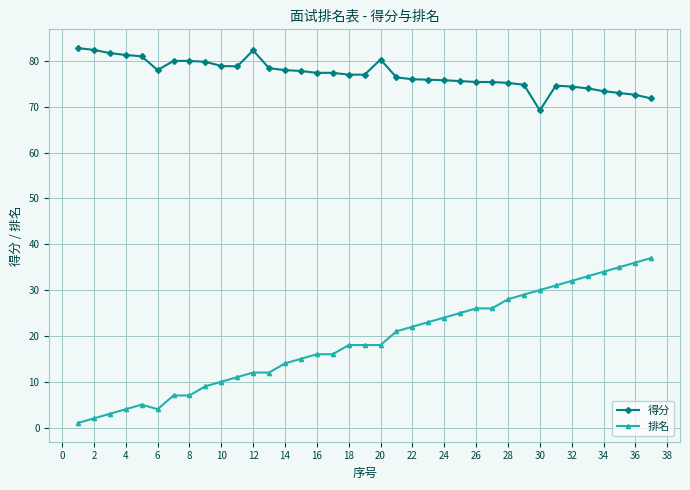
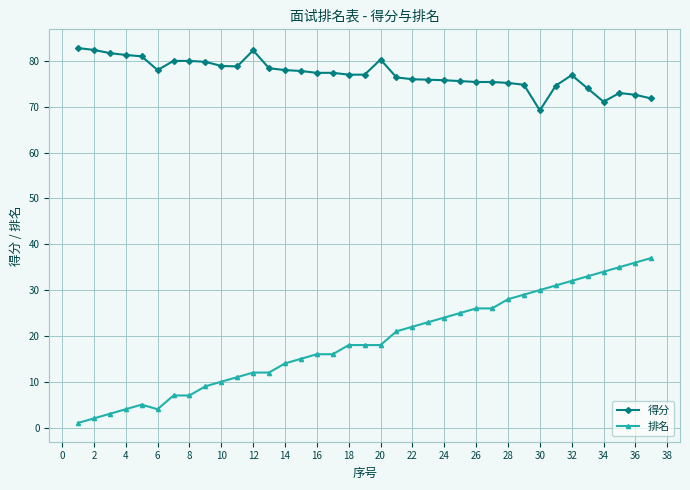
  {
    "得分": {
      "2": 82,
      "4": 81,
      "6": 78,
      "8": 80,
      "10": 79,
      "12": 82,
      "14": 78,
      "16": 77,
      "18": 77,
      "20": 80,
      "22": 76,
      "24": 76,
      "26": 75,
      "28": 75,
      "30": 69,
-     "32": 74,
-     "34": 73,
+     "32": 77,
+     "34": 71,
      "36": 73
    },
    "排名": {
      "2": 2,
      "4": 4,
      "6": 4,
      "8": 7,
      "10": 10,
      "12": 12,
      "14": 14,
      "16": 16,
      "18": 18,
      "20": 18,
      "22": 22,
      "24": 24,
      "26": 26,
      "28": 28,
      "30": 30,
      "32": 32,
      "34": 34,
      "36": 36
    }
  }
